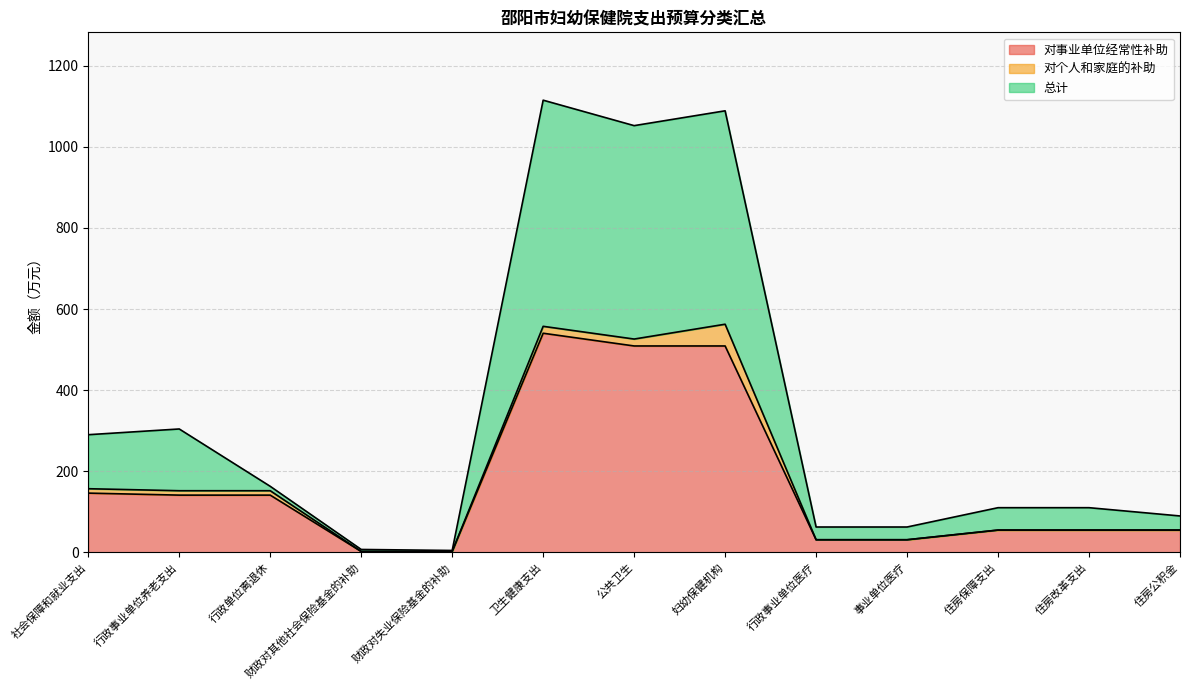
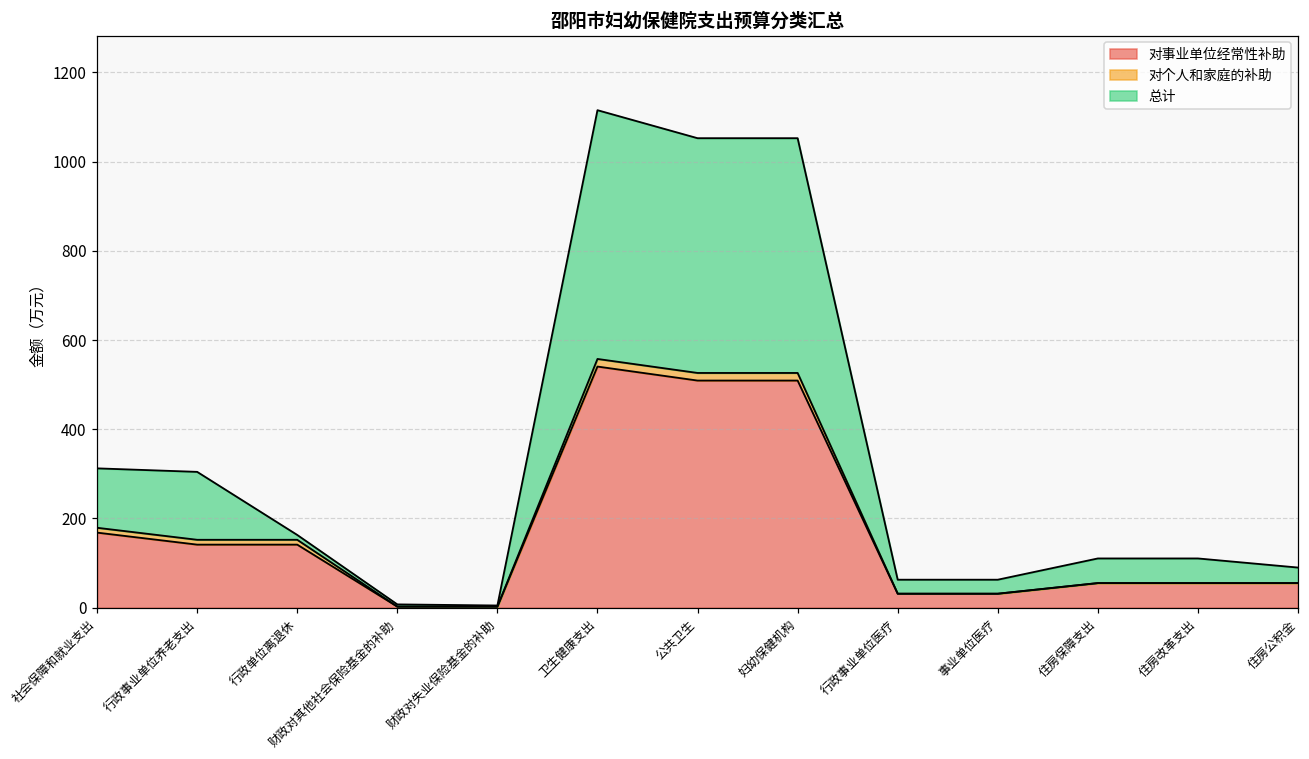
  {
    "对事业单位经常性补助": {
-     "社会保障和就业支出": 150,
+     "社会保障和就业支出": 170,
      "行政事业单位养老支出": 140,
      "行政单位离退休": 140,
      "卫生健康支出": 540,
      "公共卫生": 510,
      "妇幼保健机构": 510
    },
    "对个人和家庭的补助": {
      "社会保障和就业支出": 10,
      "行政事业单位养老支出": 10,
      "行政单位离退休": 10,
      "卫生健康支出": 20,
      "公共卫生": 20,
-     "妇幼保健机构": 50
+     "妇幼保健机构": 20
    },
    "总计": {
      "社会保障和就业支出": 130,
      "行政事业单位养老支出": 150,
      "行政单位离退休": 10,
      "卫生健康支出": 560,
      "公共卫生": 530,
      "妇幼保健机构": 530,
      "行政事业单位医疗": 30,
      "事业单位医疗": 30,
      "住房保障支出": 60,
      "住房改革支出": 60,
      "住房公积金": 30
    }
  }
